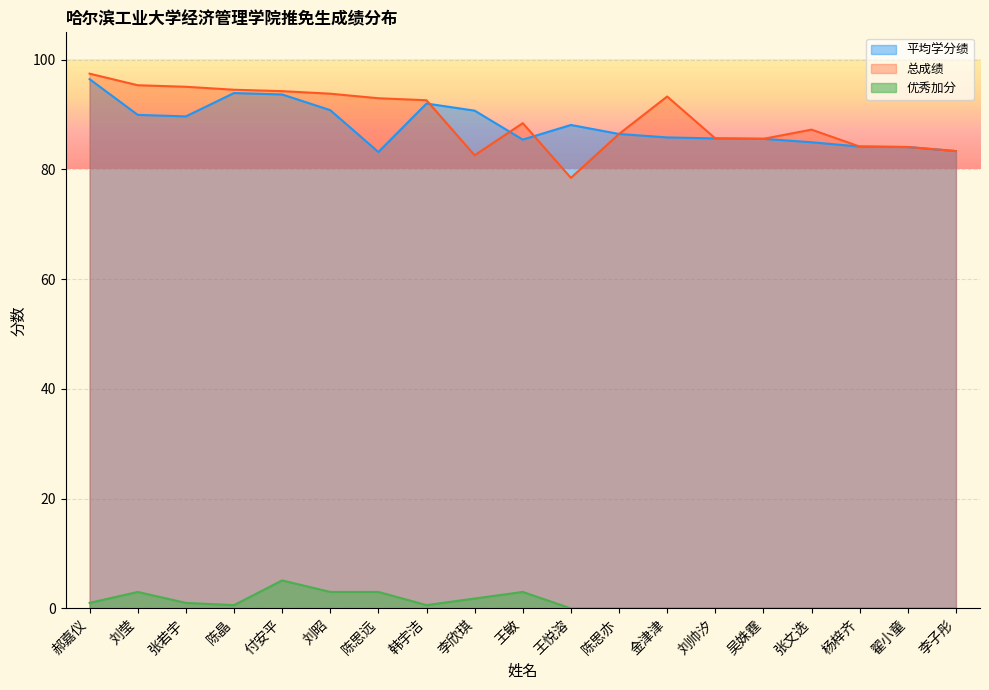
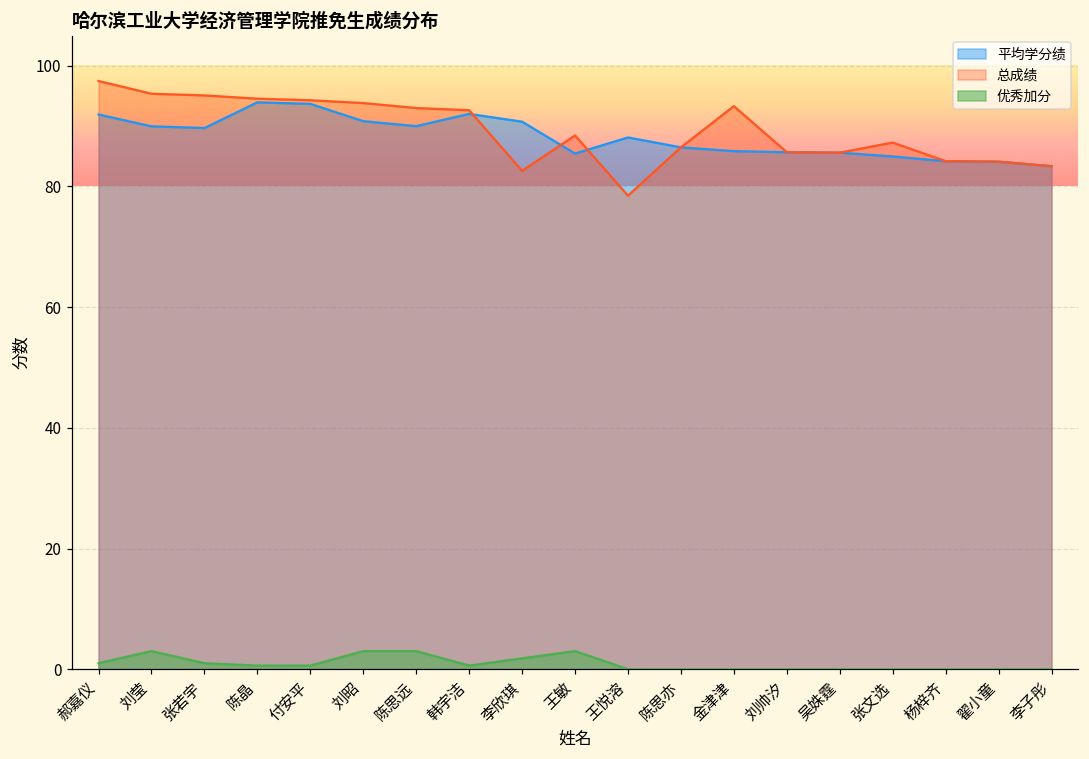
  {
    "平均学分绩": {
-     "郝嘉仪": 96,
+     "郝嘉仪": 92,
      "刘莹": 90,
      "张若宇": 90,
      "陈晶": 94,
      "付安平": 94,
      "刘昭": 91,
-     "陈思远": 83,
+     "陈思远": 90,
      "韩宇洁": 92,
      "李欣琪": 91,
      "王敏": 85,
      "王悦溶": 88,
      "金津津": 86,
      "张文选": 85
    },
    "总成绩": {
      "郝嘉仪": 97,
      "刘莹": 95,
      "张若宇": 95,
      "陈晶": 95,
      "付安平": 94,
      "刘昭": 94,
      "陈思远": 93,
      "韩宇洁": 93,
      "李欣琪": 83,
      "王敏": 88,
      "王悦溶": 78,
      "金津津": 93,
      "张文选": 87
    },
    "优秀加分": {
      "郝嘉仪": 1,
      "刘莹": 3,
      "张若宇": 1,
      "陈晶": 1,
-     "付安平": 5,
+     "付安平": 1,
      "刘昭": 3,
      "陈思远": 3,
      "韩宇洁": 1,
      "李欣琪": 2,
      "王敏": 3,
      "王悦溶": 0,
      "陈思亦": 0,
      "金津津": 0,
      "刘帅汐": 0,
      "吴姝霆": 0,
      "张文选": 0,
      "杨梓齐": 0,
      "翟小童": 0,
      "李子彤": 0
    }
  }
